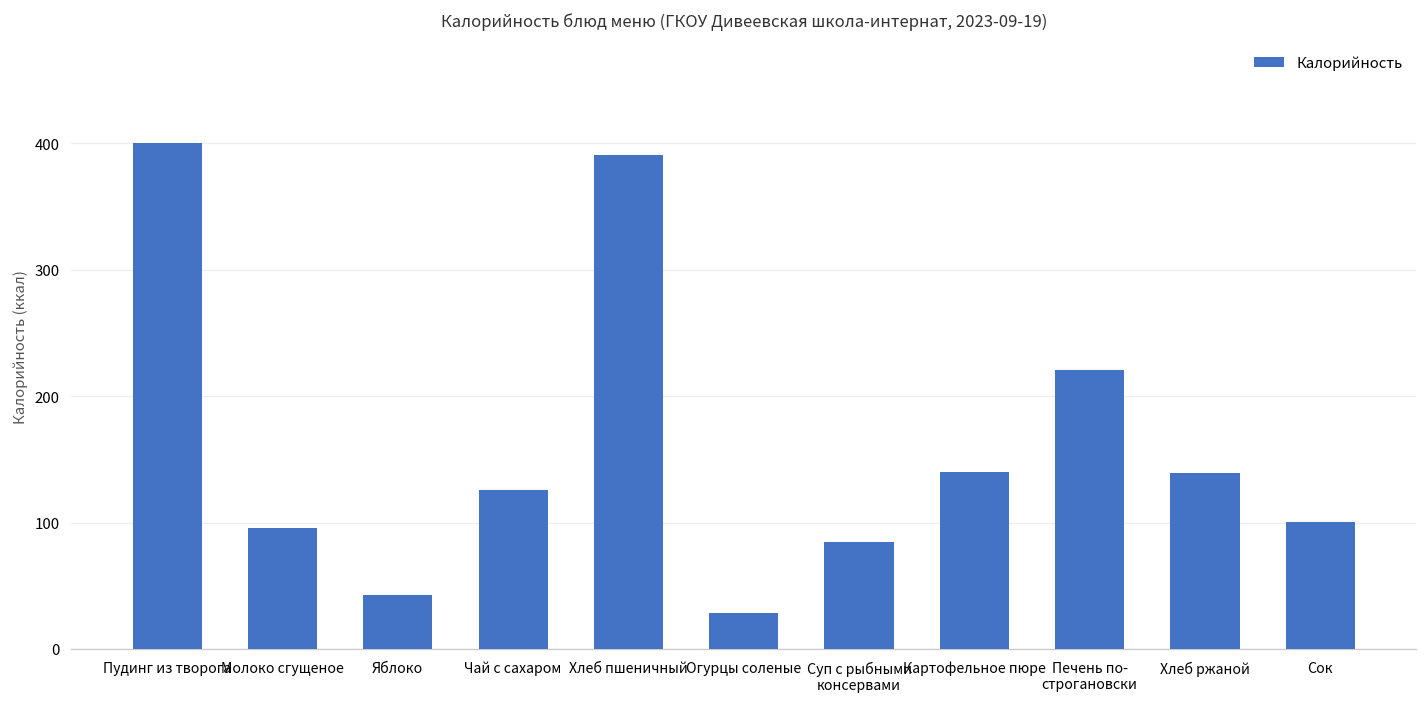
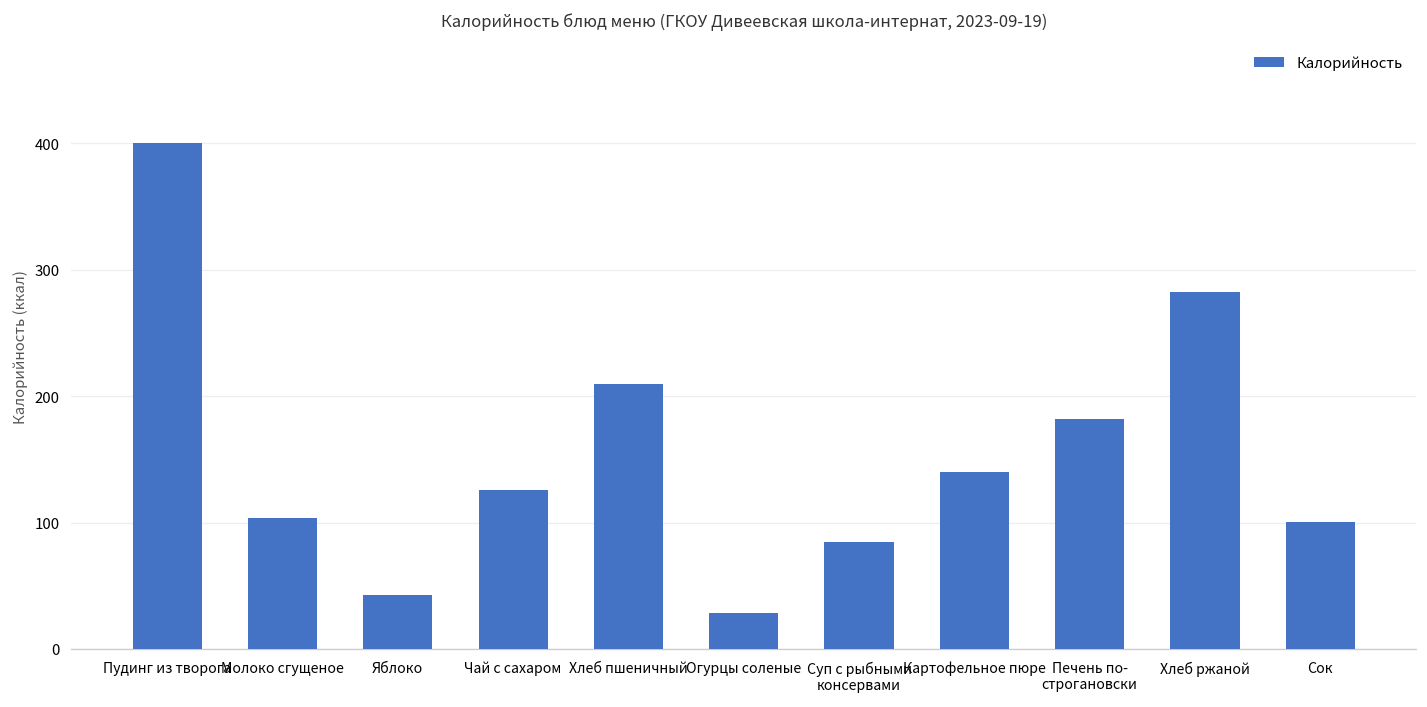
  {
    "Пудинг из творога": 400,
-   "Молоко сгущеное": 96,
+   "Молоко сгущеное": 104,
    "Яблоко": 43,
    "Чай с сахаром": 126,
-   "Хлеб пшеничный": 391,
+   "Хлеб пшеничный": 210,
    "Огурцы соленые": 28,
    "Суп с рыбными консервами": 85,
    "Картофельное пюре": 140,
-   "Печень по- строгановски": 220,
-   "Хлеб ржаной": 139,
+   "Печень по- строгановски": 182,
+   "Хлеб ржаной": 282,
    "Сок": 100
  }
